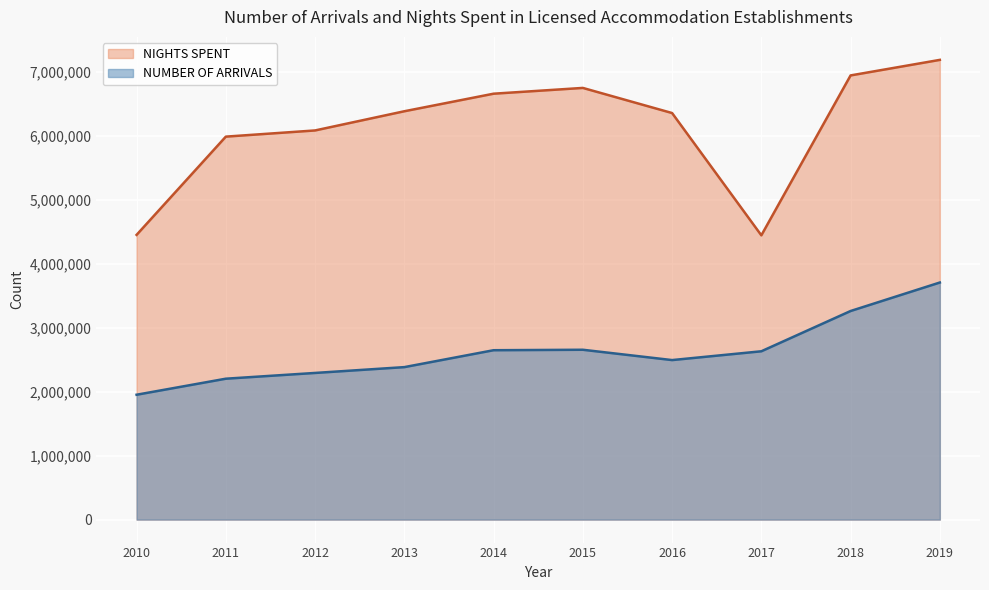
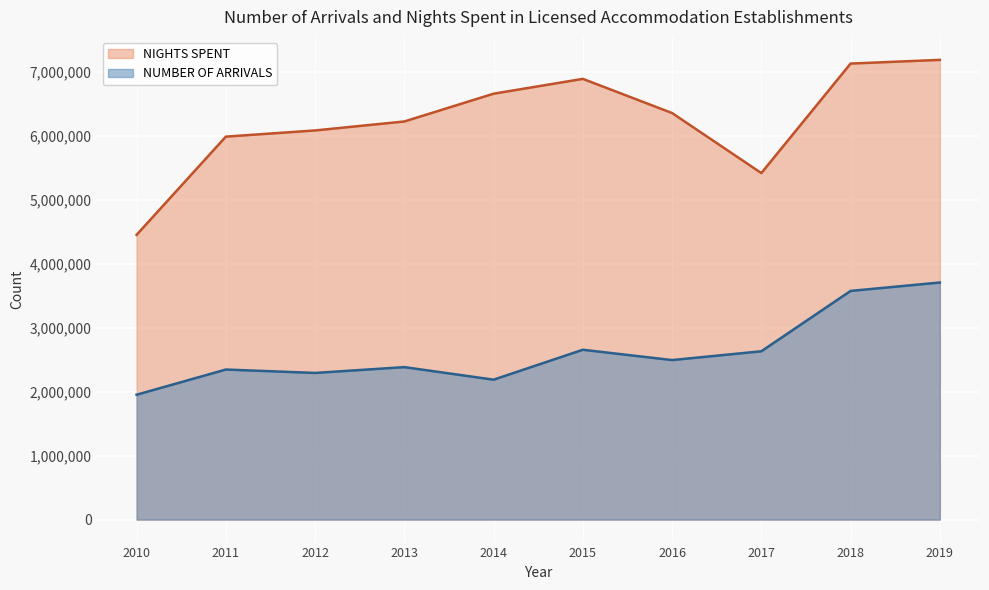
  {
    "NIGHTS SPENT": {
      "2010": "4,400,000",
      "2011": "6,000,000",
      "2012": "6,100,000",
-     "2013": "6,400,000",
+     "2013": "6,200,000",
      "2014": "6,700,000",
-     "2015": "6,700,000",
+     "2015": "6,900,000",
      "2016": "6,400,000",
-     "2017": "4,400,000",
-     "2018": "6,900,000",
+     "2017": "5,400,000",
+     "2018": "7,100,000",
      "2019": "7,200,000"
    },
    "NUMBER OF ARRIVALS": {
      "2010": "2,000,000",
-     "2011": "2,200,000",
+     "2011": "2,300,000",
      "2012": "2,300,000",
      "2013": "2,400,000",
-     "2014": "2,600,000",
+     "2014": "2,200,000",
      "2015": "2,700,000",
      "2016": "2,500,000",
      "2017": "2,600,000",
-     "2018": "3,300,000",
+     "2018": "3,600,000",
      "2019": "3,700,000"
    }
  }
